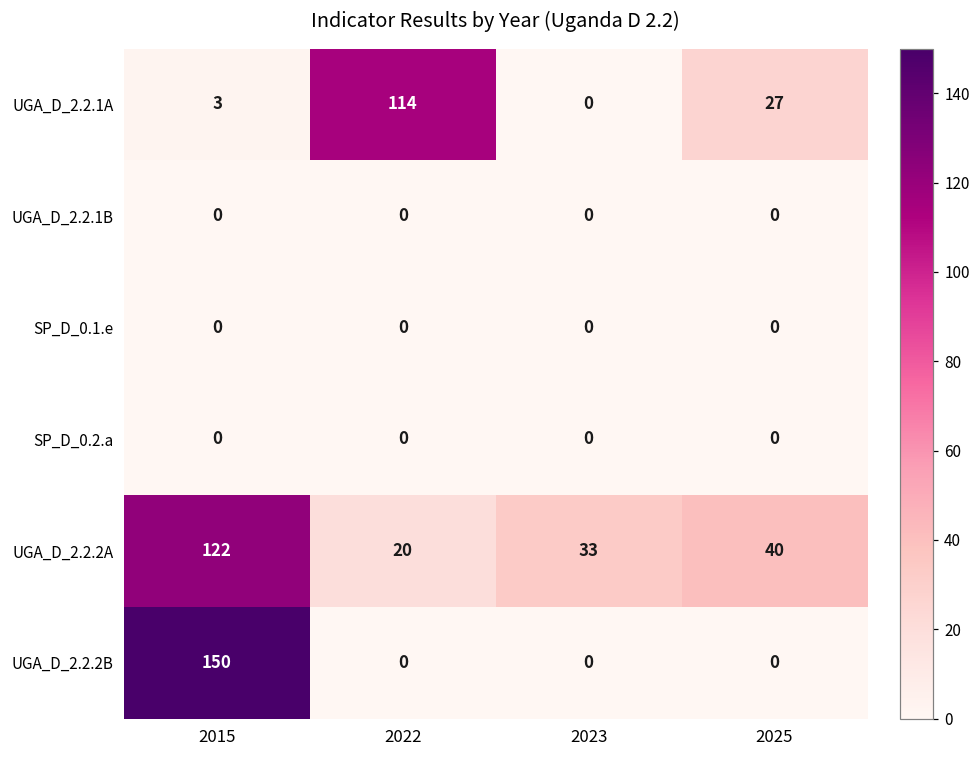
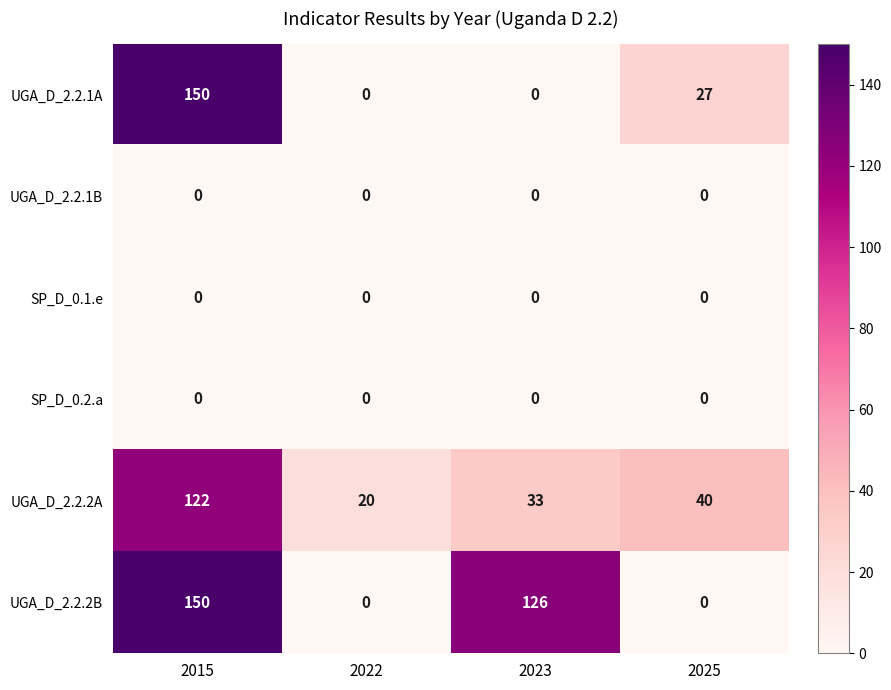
  {
    "UGA_D_2.2.1A": {
-     "2015": 3,
-     "2022": 114,
+     "2015": 150,
+     "2022": 0,
      "2023": 0,
      "2025": 27
    },
    "UGA_D_2.2.1B": {
      "2015": 0,
      "2022": 0,
      "2023": 0,
      "2025": 0
    },
    "SP_D_0.1.e": {
      "2015": 0,
      "2022": 0,
      "2023": 0,
      "2025": 0
    },
    "SP_D_0.2.a": {
      "2015": 0,
      "2022": 0,
      "2023": 0,
      "2025": 0
    },
    "UGA_D_2.2.2A": {
      "2015": 122,
      "2022": 20,
      "2023": 33,
      "2025": 40
    },
    "UGA_D_2.2.2B": {
      "2015": 150,
      "2022": 0,
-     "2023": 0,
+     "2023": 126,
      "2025": 0
    }
  }
